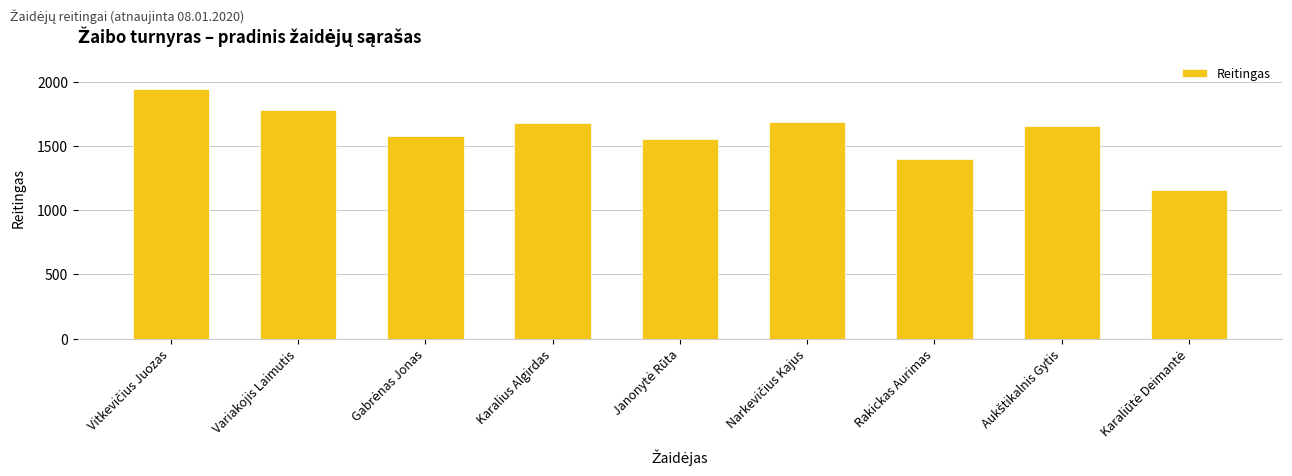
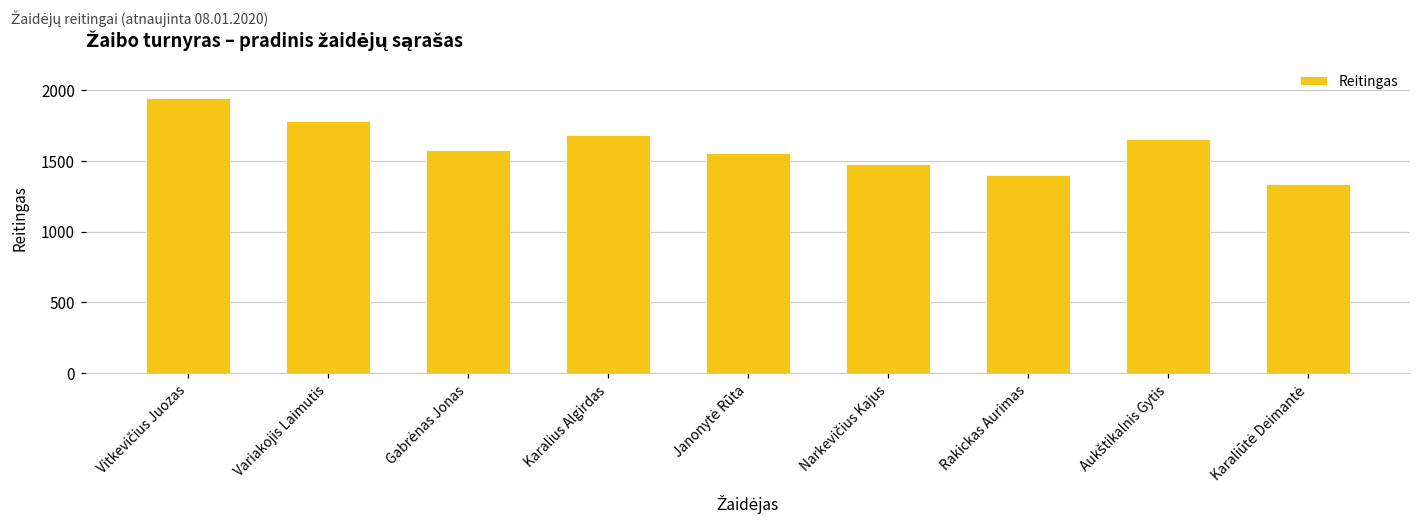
  {
    "Vitkevičius Juozas": 1940,
    "Variakojis Laimutis": 1780,
    "Gabrėnas Jonas": 1580,
    "Karalius Algirdas": 1680,
    "Janonytė Rūta": 1550,
-   "Narkevičius Kajus": 1680,
+   "Narkevičius Kajus": 1480,
    "Rakickas Aurimas": 1400,
    "Aukštikalnis Gytis": 1650,
-   "Karaliūtė Deimantė": 1160
+   "Karaliūtė Deimantė": 1340
  }
